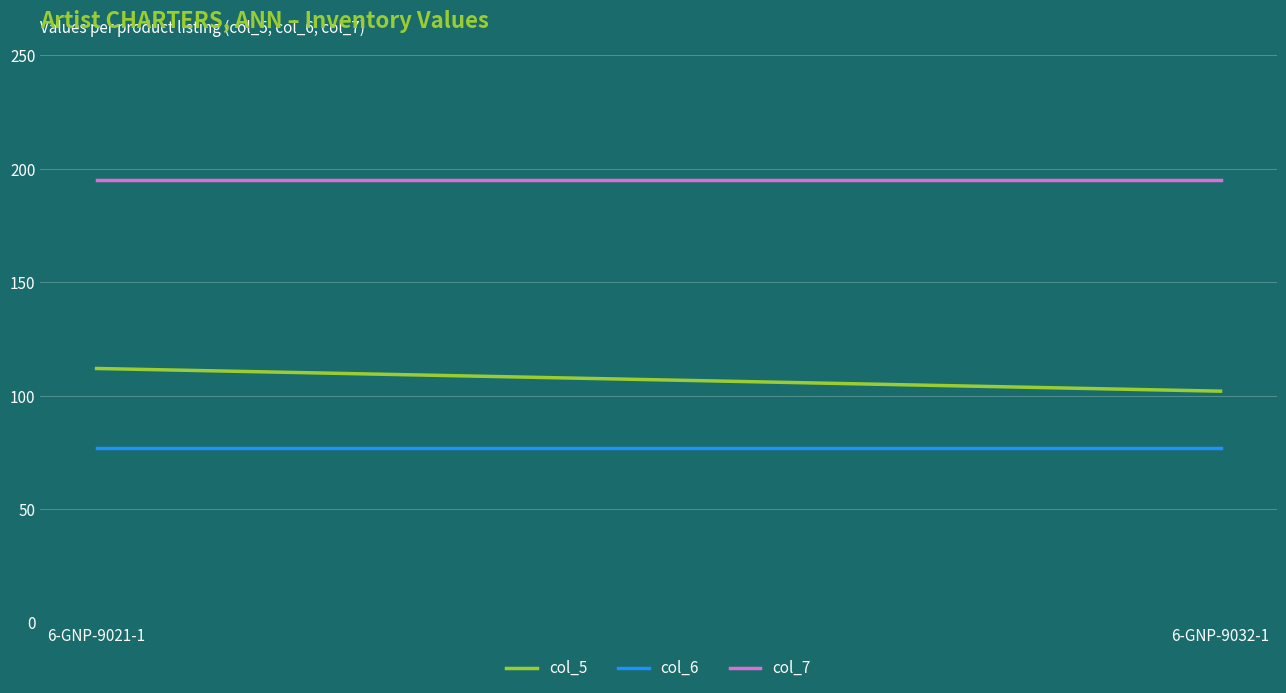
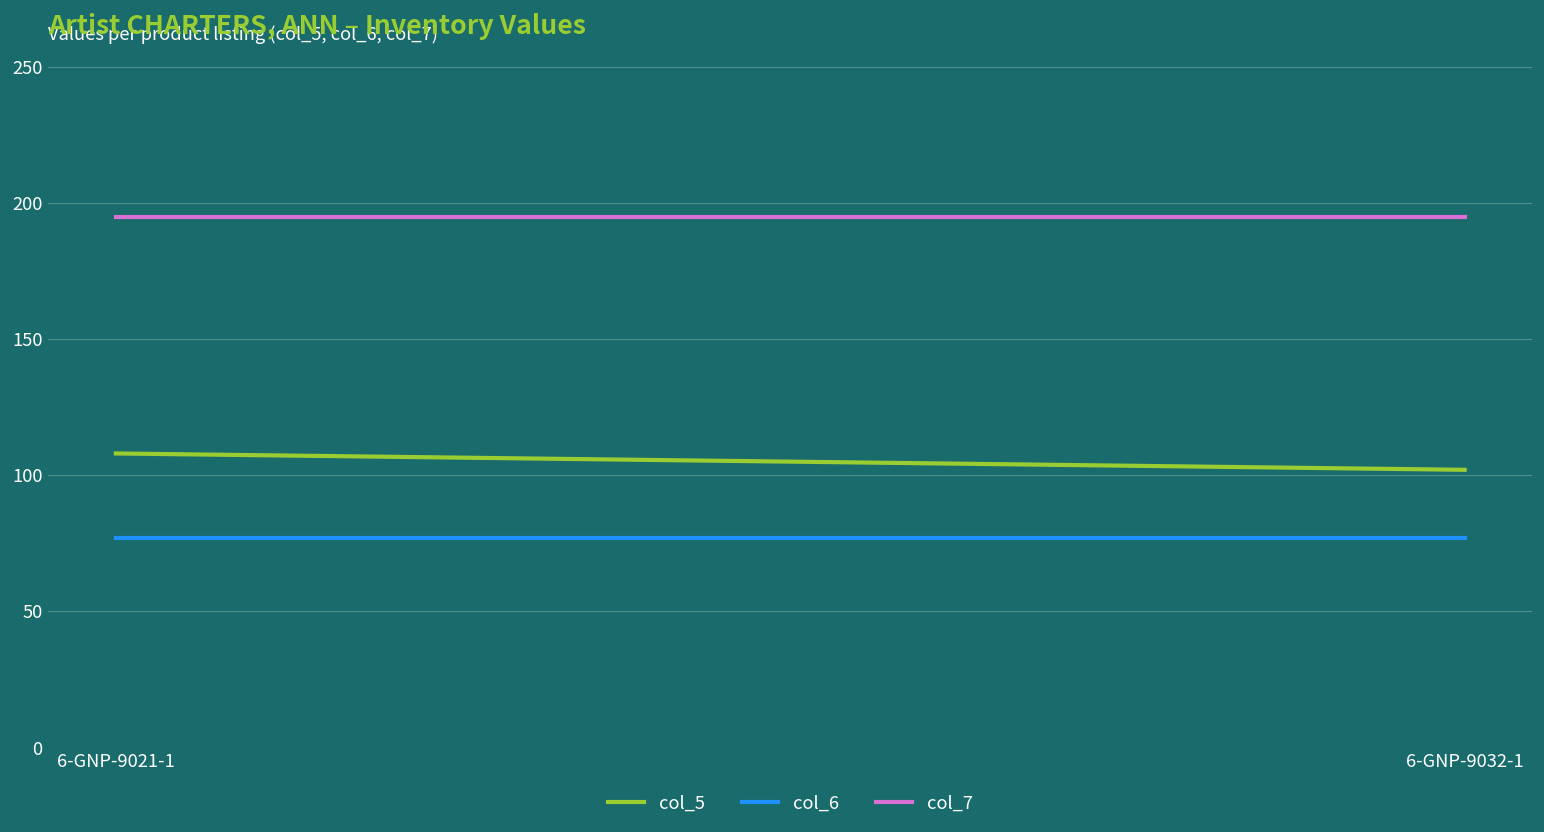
  {
    "col_5": {
-     "6-GNP-9021-1": 112,
+     "6-GNP-9021-1": 108,
      "6-GNP-9032-1": 102
    },
    "col_6": {
      "6-GNP-9021-1": 77,
      "6-GNP-9032-1": 77
    },
    "col_7": {
      "6-GNP-9021-1": 195,
      "6-GNP-9032-1": 195
    }
  }
